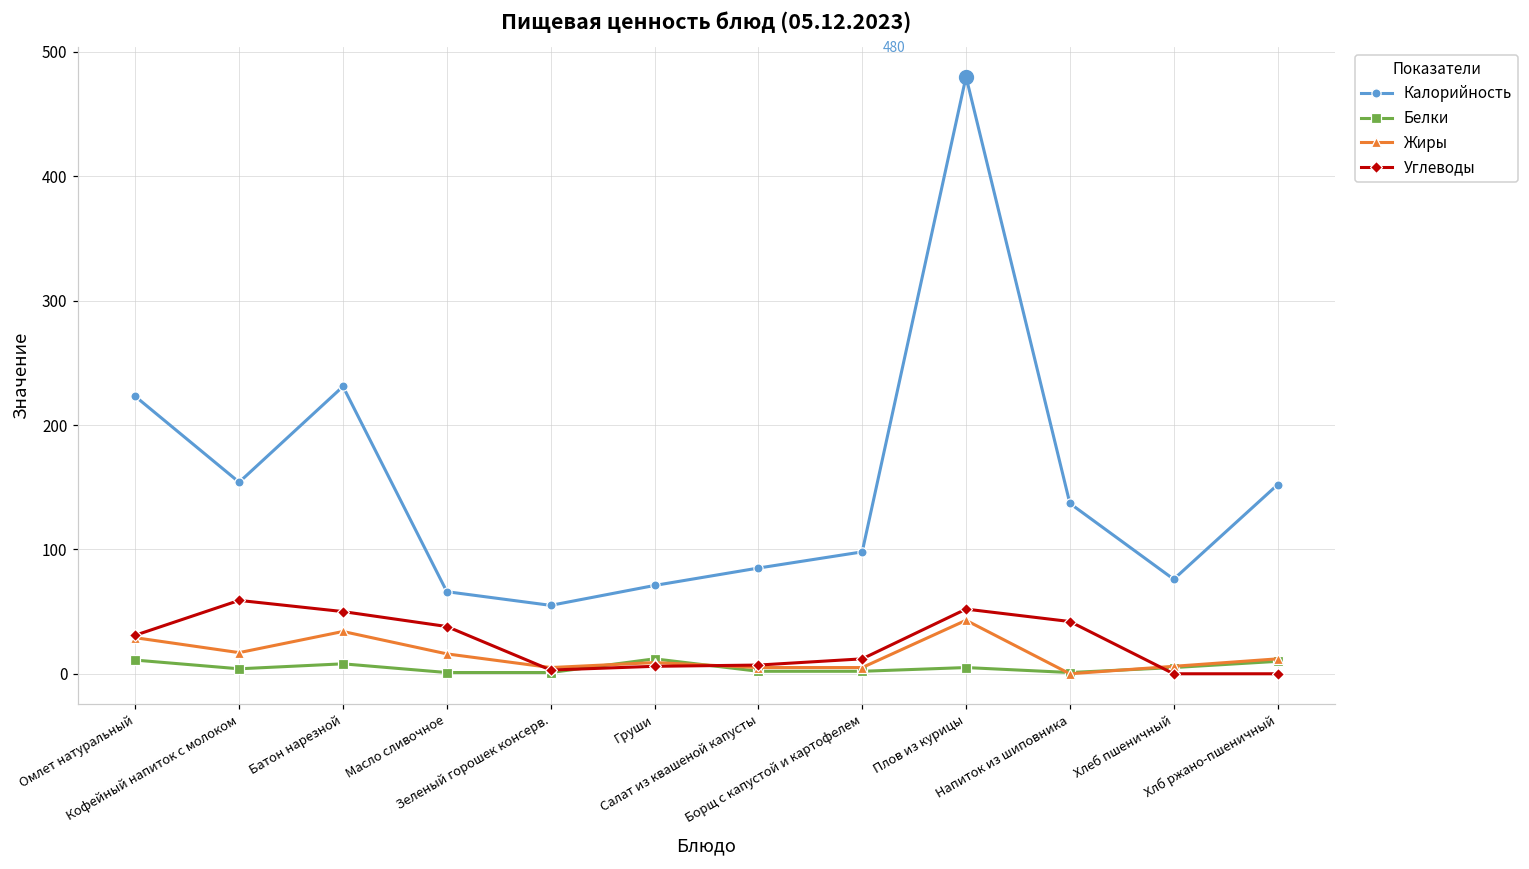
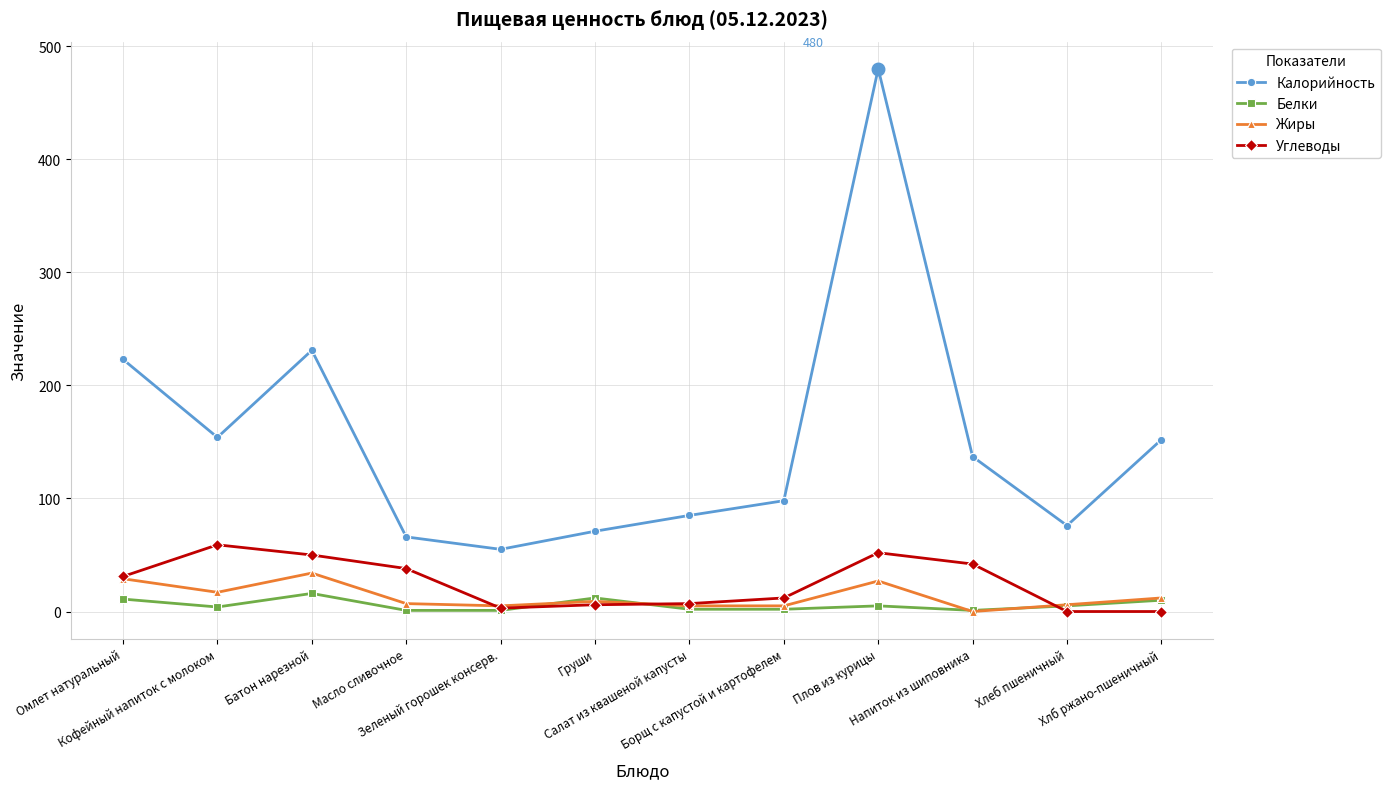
  {
    "Белки": {
      "Омлет натуральный": 11,
      "Кофейный напиток с молоком": 4,
-     "Батон нарезной": 8,
+     "Батон нарезной": 16,
      "Масло сливочное": 1,
      "Груши": 12,
      "Салат из квашеной капусты": 2,
      "Борщ с капустой и картофелем": 2,
      "Плов из курицы": 5
    },
    "Жиры": {
      "Кофейный напиток с молоком": 17,
      "Батон нарезной": 34,
-     "Масло сливочное": 16,
+     "Масло сливочное": 7,
      "Груши": 9,
      "Борщ с капустой и картофелем": 5,
-     "Плов из курицы": 43
+     "Плов из курицы": 27
    },
    "Углеводы": {
      "Кофейный напиток с молоком": 59,
      "Батон нарезной": 50,
      "Масло сливочное": 38,
      "Груши": 6,
      "Борщ с капустой и картофелем": 12,
      "Плов из курицы": 52,
      "Напиток из шиповника": 42,
      "Хлеб пшеничный": 0,
      "Хлб ржано-пшеничный": 0
    }
  }
